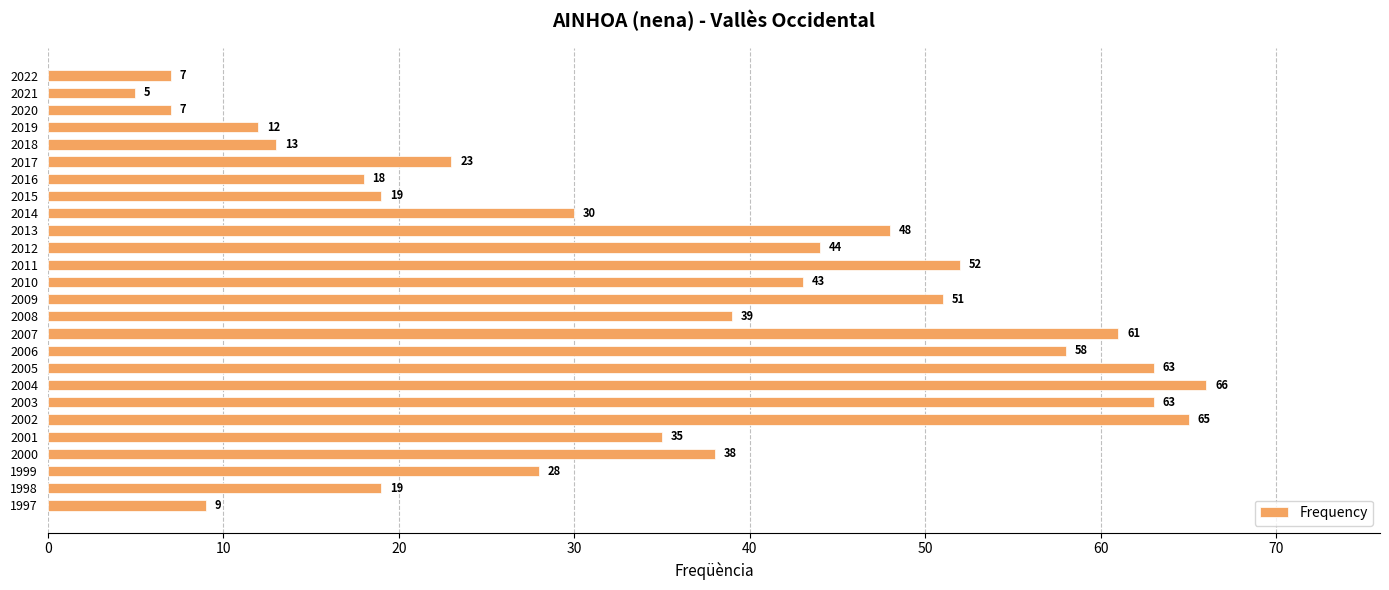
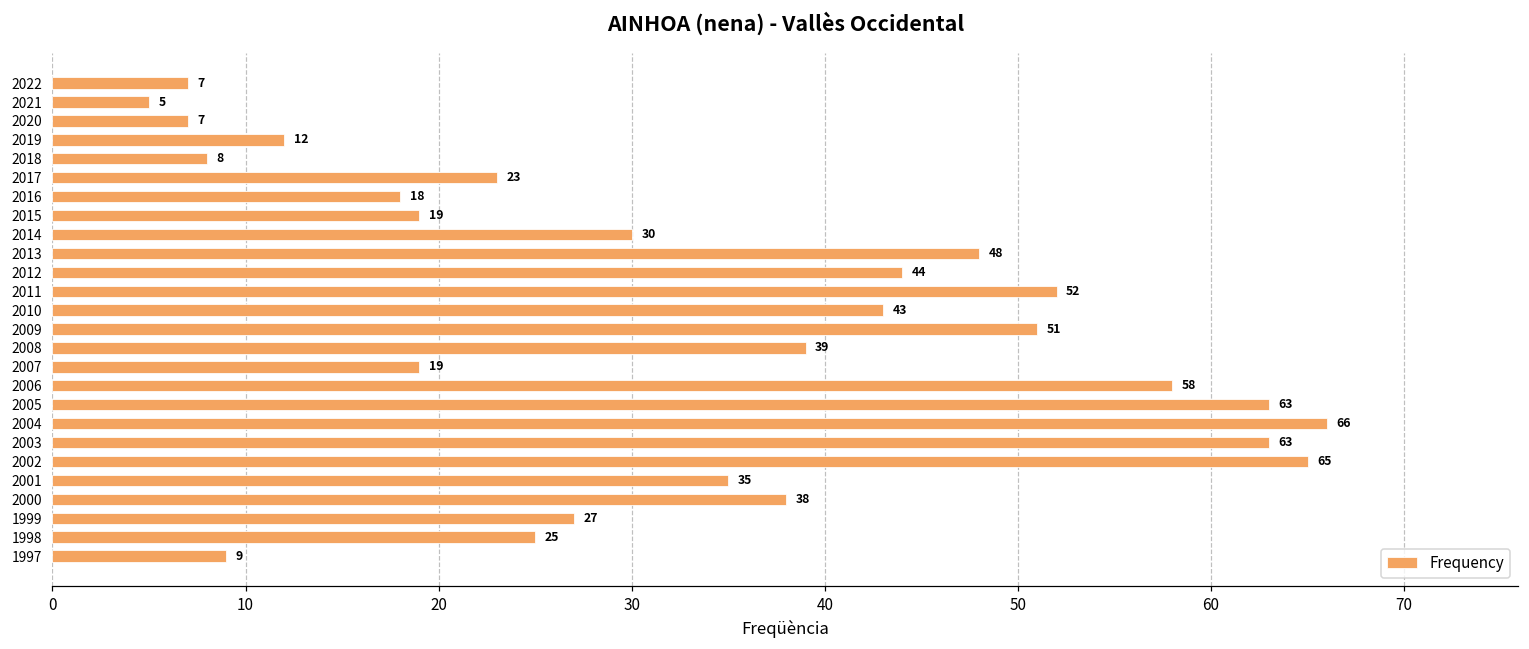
  {
    "2022": 7,
    "2021": 5,
    "2020": 7,
    "2019": 12,
-   "2018": 13,
+   "2018": 8,
    "2017": 23,
    "2016": 18,
    "2015": 19,
    "2014": 30,
    "2013": 48,
    "2012": 44,
    "2011": 52,
    "2010": 43,
    "2009": 51,
    "2008": 39,
-   "2007": 61,
+   "2007": 19,
    "2006": 58,
    "2005": 63,
    "2004": 66,
    "2003": 63,
    "2002": 65,
    "2001": 35,
    "2000": 38,
-   "1999": 28,
-   "1998": 19,
+   "1999": 27,
+   "1998": 25,
    "1997": 9
  }
